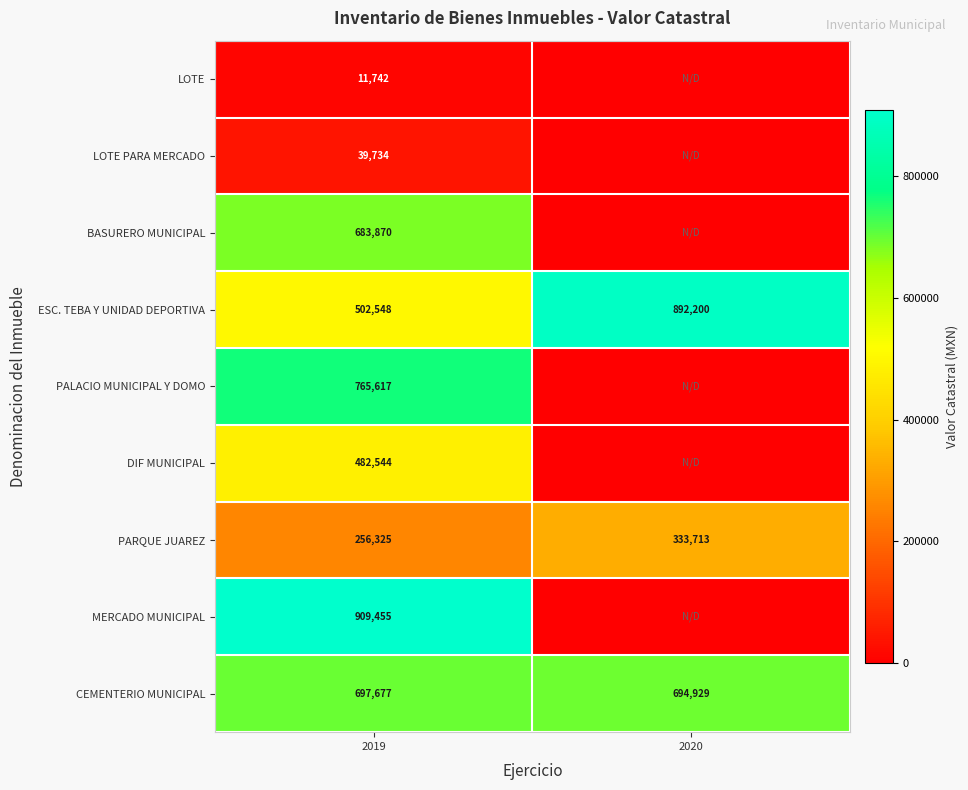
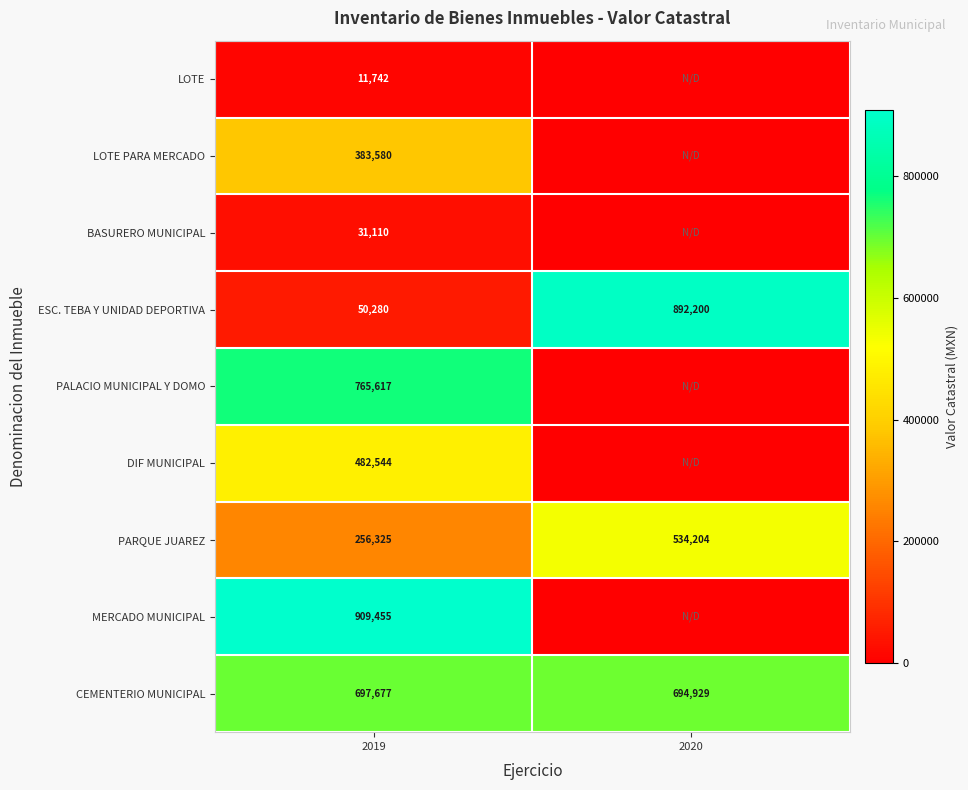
  {
    "LOTE": {
      "2019": "11,742"
    },
    "LOTE PARA MERCADO": {
-     "2019": "39,734"
+     "2019": "383,580"
    },
    "BASURERO MUNICIPAL": {
-     "2019": "683,870"
+     "2019": "31,110"
    },
    "ESC. TEBA Y UNIDAD DEPORTIVA": {
-     "2019": "502,548",
+     "2019": "50,280",
      "2020": "892,200"
    },
    "PALACIO MUNICIPAL Y DOMO": {
      "2019": "765,617"
    },
    "DIF MUNICIPAL": {
      "2019": "482,544"
    },
    "PARQUE JUAREZ": {
      "2019": "256,325",
-     "2020": "333,713"
+     "2020": "534,204"
    },
    "MERCADO MUNICIPAL": {
      "2019": "909,455"
    },
    "CEMENTERIO MUNICIPAL": {
      "2019": "697,677",
      "2020": "694,929"
    }
  }
